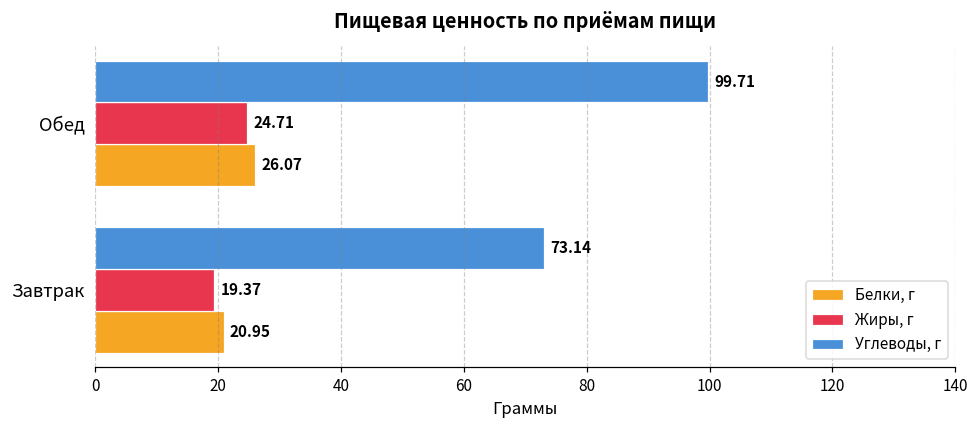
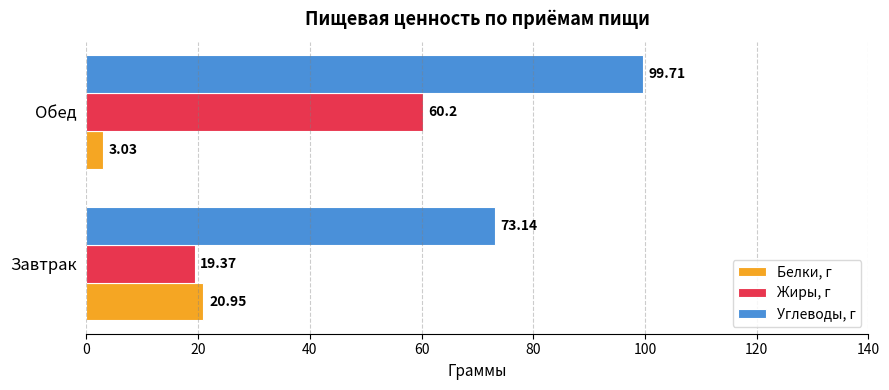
  {
    "Белки, г": {
-     "Обед": 26.07,
+     "Обед": 3.03,
      "Завтрак": 20.95
    },
    "Жиры, г": {
-     "Обед": 24.71,
+     "Обед": 60.2,
      "Завтрак": 19.37
    },
    "Углеводы, г": {
      "Обед": 99.71,
      "Завтрак": 73.14
    }
  }
